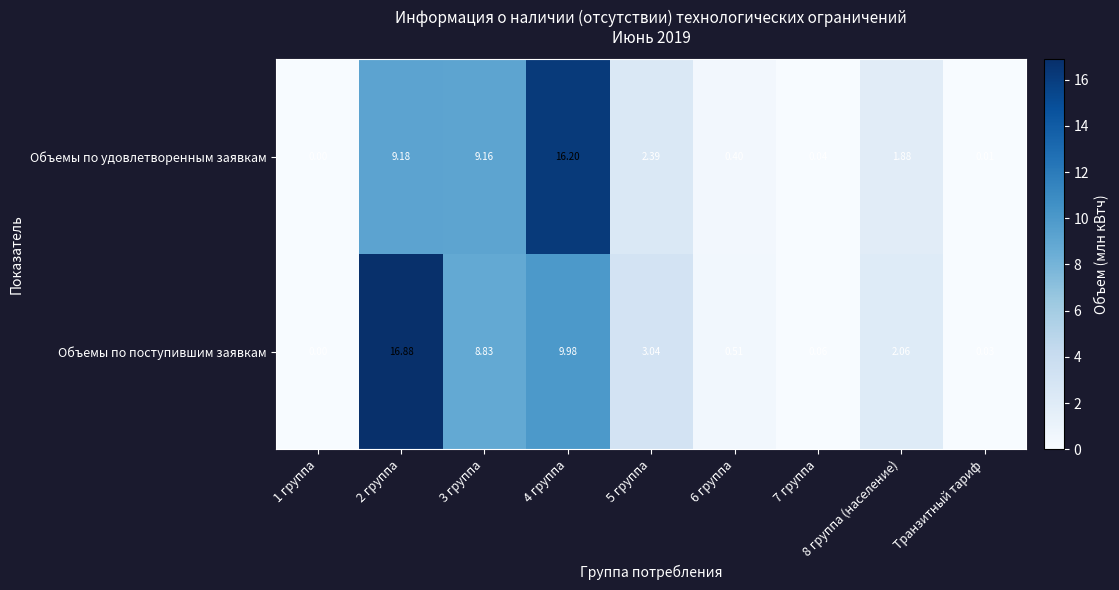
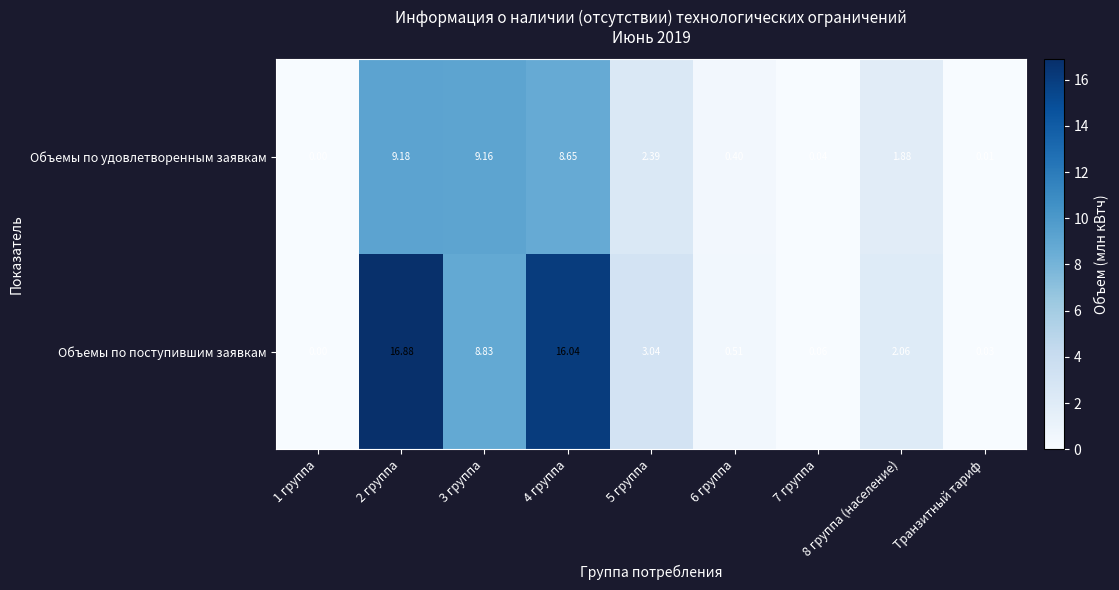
  {
    "Объемы по удовлетворенным заявкам": {
      "2 группа": 9.18,
      "3 группа": 9.16,
-     "4 группа": 16.20
+     "4 группа": 8.65
    },
    "Объемы по поступившим заявкам": {
      "2 группа": 16.88,
      "3 группа": 8.83,
-     "4 группа": 9.98
+     "4 группа": 16.04
    }
  }
